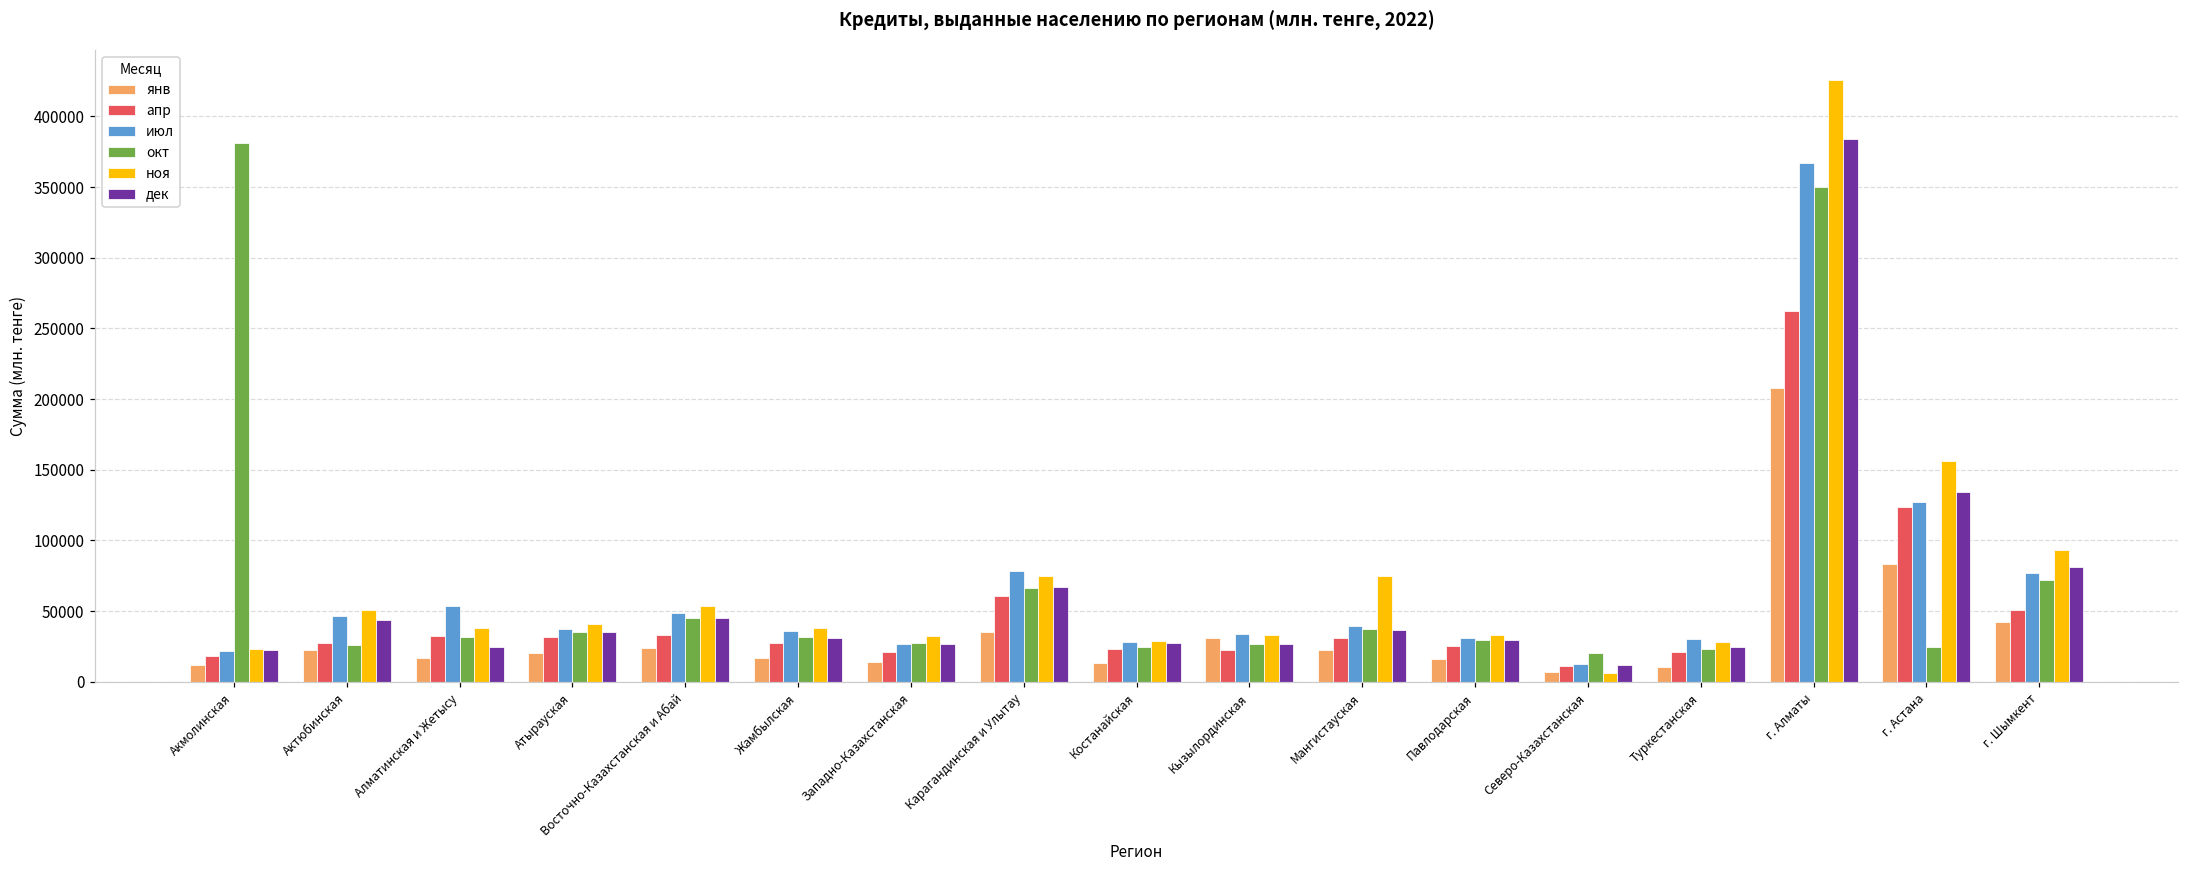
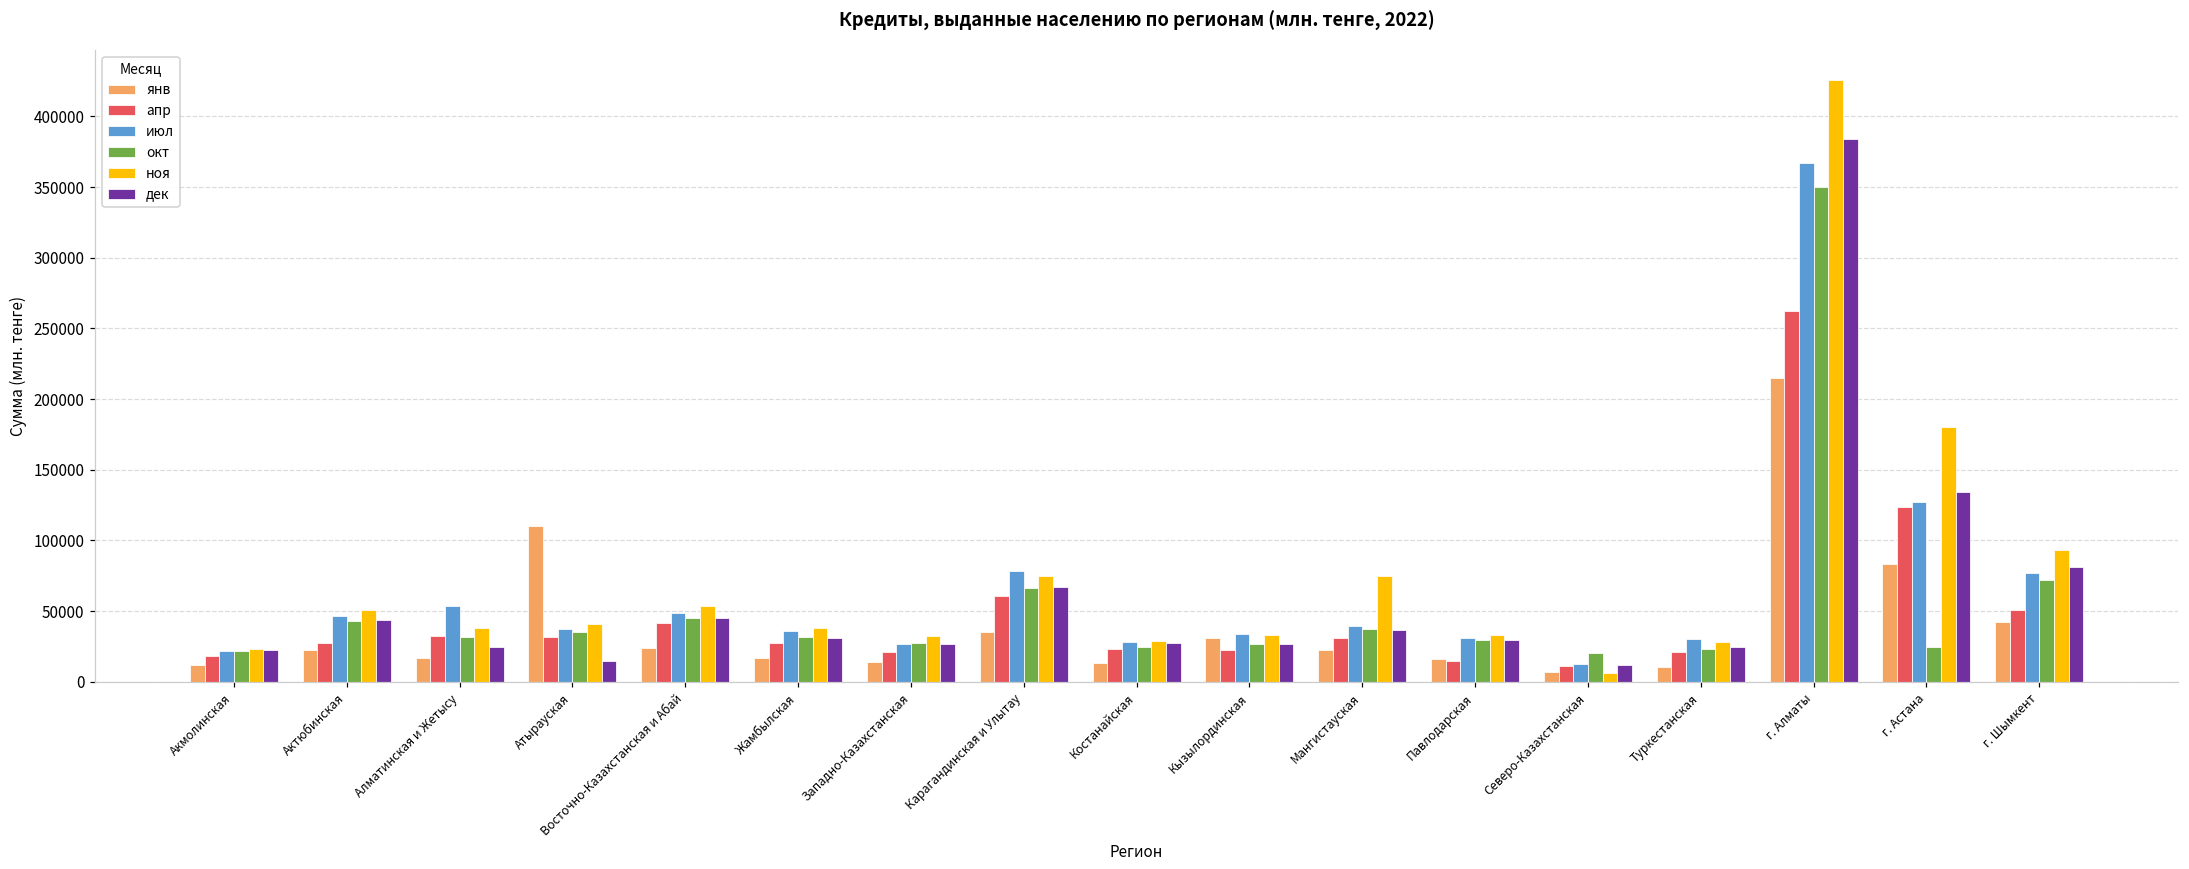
  {
    "янв": {
      "Акмолинская": 12000,
      "Актюбинская": 22000,
      "Алматинская и Жетысу": 17000,
-     "Атырауская": 21000,
+     "Атырауская": 110000,
      "Восточно-Казахстанская и Абай": 24000,
      "Жамбылская": 17000,
      "Западно-Казахстанская": 14000,
      "Карагандинская и Улытау": 35000,
      "Костанайская": 13000,
      "Кызылординская": 31000,
      "Мангистауская": 22000,
      "Павлодарская": 16000,
      "Северо-Казахстанская": 7000,
      "Туркестанская": 11000,
-     "г. Алматы": 208000,
+     "г. Алматы": 215000,
      "г. Астана": 84000,
      "г. Шымкент": 42000
    },
    "апр": {
      "Акмолинская": 18000,
      "Актюбинская": 27000,
      "Алматинская и Жетысу": 33000,
      "Атырауская": 31000,
-     "Восточно-Казахстанская и Абай": 33000,
+     "Восточно-Казахстанская и Абай": 42000,
      "Жамбылская": 27000,
      "Западно-Казахстанская": 21000,
      "Карагандинская и Улытау": 61000,
      "Костанайская": 23000,
      "Кызылординская": 22000,
      "Мангистауская": 31000,
-     "Павлодарская": 25000,
+     "Павлодарская": 15000,
      "Северо-Казахстанская": 11000,
      "Туркестанская": 21000,
      "г. Алматы": 263000,
      "г. Астана": 123000,
      "г. Шымкент": 51000
    },
    "июл": {
      "Акмолинская": 22000,
      "Актюбинская": 47000,
      "Алматинская и Жетысу": 53000,
      "Атырауская": 37000,
      "Восточно-Казахстанская и Абай": 49000,
      "Жамбылская": 36000,
      "Западно-Казахстанская": 27000,
      "Карагандинская и Улытау": 78000,
      "Костанайская": 29000,
      "Кызылординская": 34000,
      "Мангистауская": 39000,
      "Павлодарская": 31000,
      "Северо-Казахстанская": 13000,
      "Туркестанская": 30000,
      "г. Алматы": 367000,
      "г. Астана": 127000,
      "г. Шымкент": 77000
    },
    "окт": {
-     "Акмолинская": 381000,
-     "Актюбинская": 26000,
+     "Акмолинская": 22000,
+     "Актюбинская": 43000,
      "Алматинская и Жетысу": 32000,
      "Атырауская": 35000,
      "Восточно-Казахстанская и Абай": 45000,
      "Жамбылская": 32000,
      "Западно-Казахстанская": 27000,
      "Карагандинская и Улытау": 67000,
      "Костанайская": 25000,
      "Кызылординская": 27000,
      "Мангистауская": 38000,
      "Павлодарская": 29000,
      "Северо-Казахстанская": 21000,
      "Туркестанская": 23000,
      "г. Алматы": 350000,
      "г. Астана": 25000,
      "г. Шымкент": 72000
    },
    "ноя": {
      "Акмолинская": 23000,
      "Актюбинская": 50000,
      "Алматинская и Жетысу": 38000,
      "Атырауская": 41000,
      "Восточно-Казахстанская и Абай": 53000,
      "Жамбылская": 38000,
      "Западно-Казахстанская": 32000,
      "Карагандинская и Улытау": 75000,
      "Костанайская": 29000,
      "Кызылординская": 33000,
      "Мангистауская": 75000,
      "Павлодарская": 33000,
      "Северо-Казахстанская": 6000,
      "Туркестанская": 28000,
      "г. Алматы": 426000,
-     "г. Астана": 156000,
+     "г. Астана": 180000,
      "г. Шымкент": 93000
    },
    "дек": {
      "Акмолинская": 23000,
      "Актюбинская": 44000,
      "Алматинская и Жетысу": 25000,
-     "Атырауская": 36000,
+     "Атырауская": 15000,
      "Восточно-Казахстанская и Абай": 45000,
      "Жамбылская": 31000,
      "Западно-Казахстанская": 27000,
      "Карагандинская и Улытау": 67000,
      "Костанайская": 27000,
      "Кызылординская": 26000,
      "Мангистауская": 37000,
      "Павлодарская": 30000,
      "Северо-Казахстанская": 12000,
      "Туркестанская": 24000,
      "г. Алматы": 384000,
      "г. Астана": 134000,
      "г. Шымкент": 81000
    }
  }
